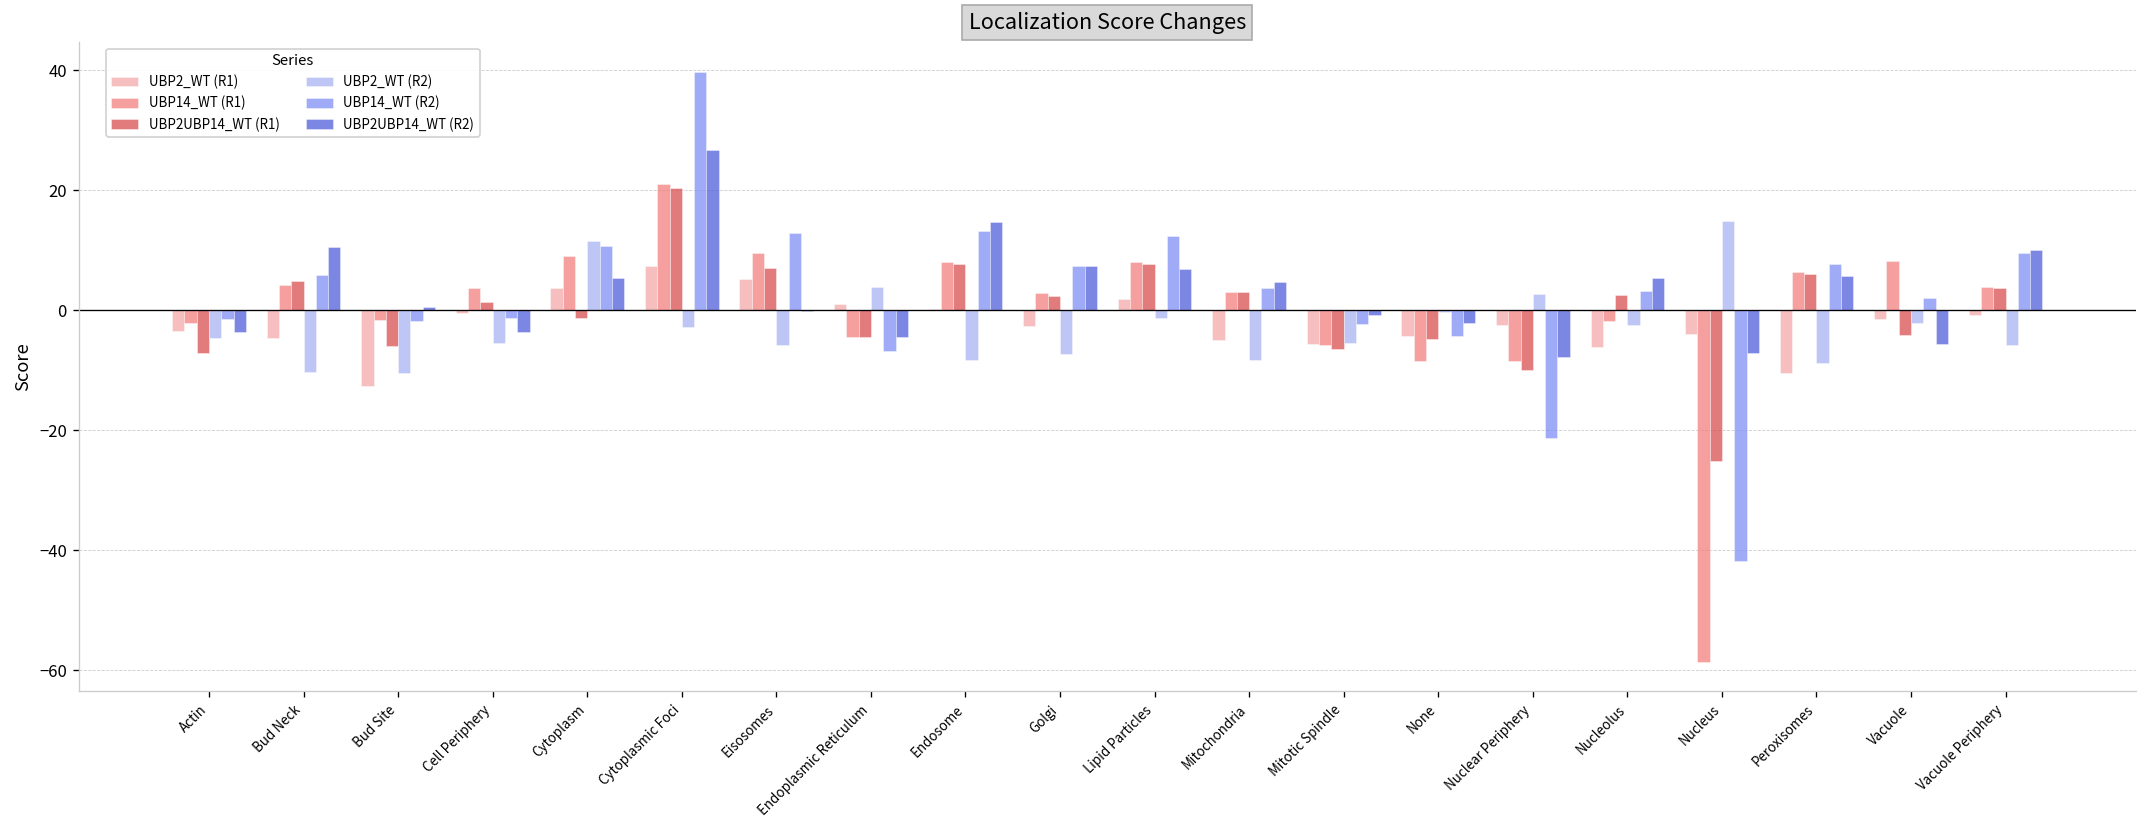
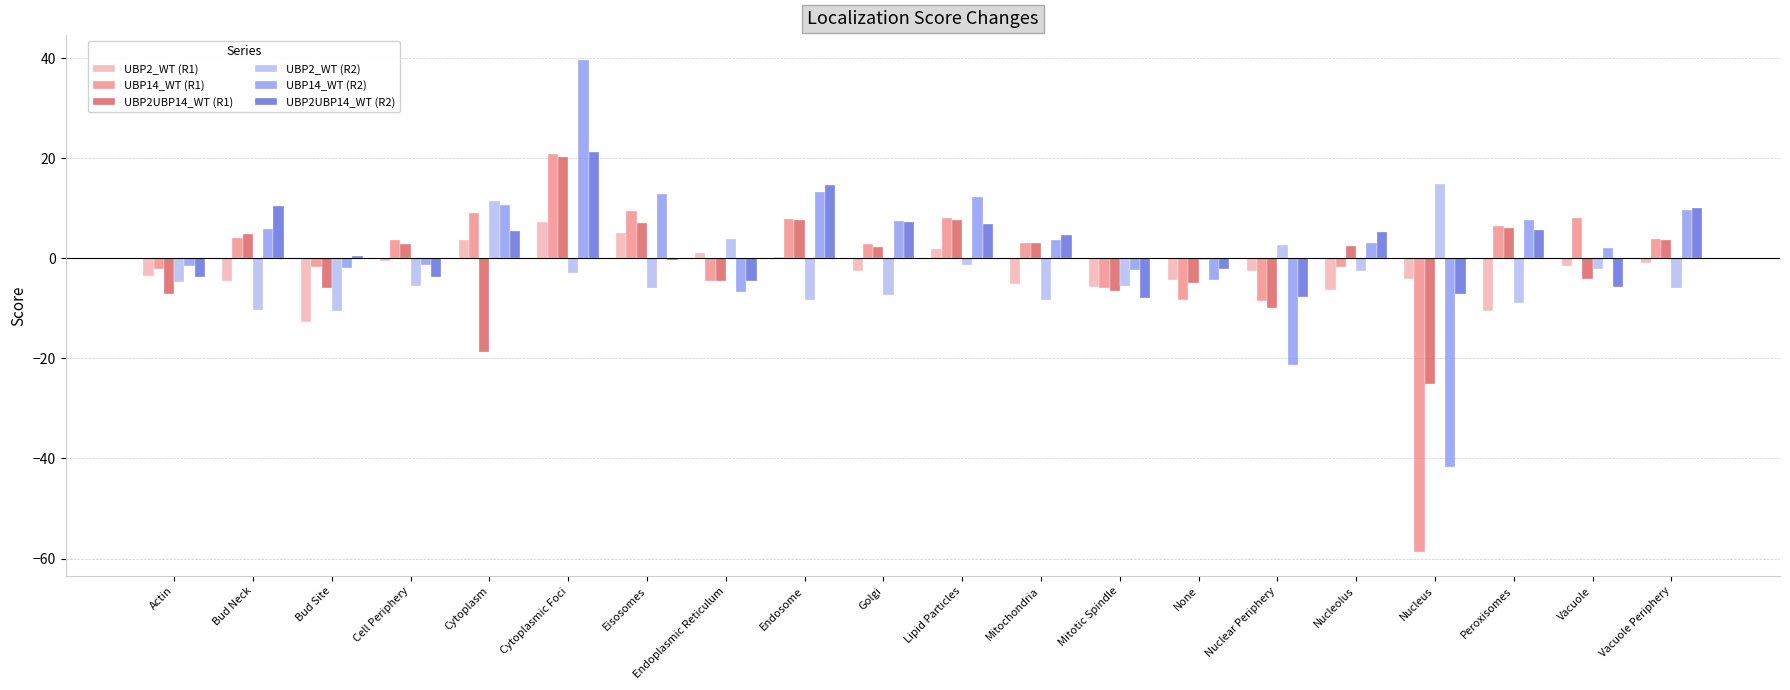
  {
    "UBP2UBP14_WT (R1)": {
      "Actin": -7,
      "Bud Neck": 5,
      "Bud Site": -6,
-     "Cell Periphery": 1,
-     "Cytoplasm": -1,
+     "Cell Periphery": 3,
+     "Cytoplasm": -19,
      "Cytoplasmic Foci": 20,
      "Eisosomes": 7,
      "Endoplasmic Reticulum": -5,
      "Endosome": 8,
      "Golgi": 2,
      "Lipid Particles": 8,
      "Mitochondria": 3,
      "Mitotic Spindle": -7,
      "None": -5,
      "Nuclear Periphery": -10,
      "Nucleolus": 2,
      "Nucleus": -25,
      "Peroxisomes": 6,
      "Vacuole": -4,
      "Vacuole Periphery": 4
    },
    "UBP2UBP14_WT (R2)": {
      "Actin": -4,
      "Bud Neck": 10,
      "Cell Periphery": -4,
      "Cytoplasm": 5,
-     "Cytoplasmic Foci": 27,
+     "Cytoplasmic Foci": 21,
      "Endoplasmic Reticulum": -5,
      "Endosome": 15,
      "Golgi": 7,
      "Lipid Particles": 7,
      "Mitochondria": 5,
-     "Mitotic Spindle": -1,
+     "Mitotic Spindle": -8,
      "None": -2,
      "Nuclear Periphery": -8,
      "Nucleolus": 5,
      "Nucleus": -7,
      "Peroxisomes": 6,
      "Vacuole": -6,
      "Vacuole Periphery": 10
    }
  }
